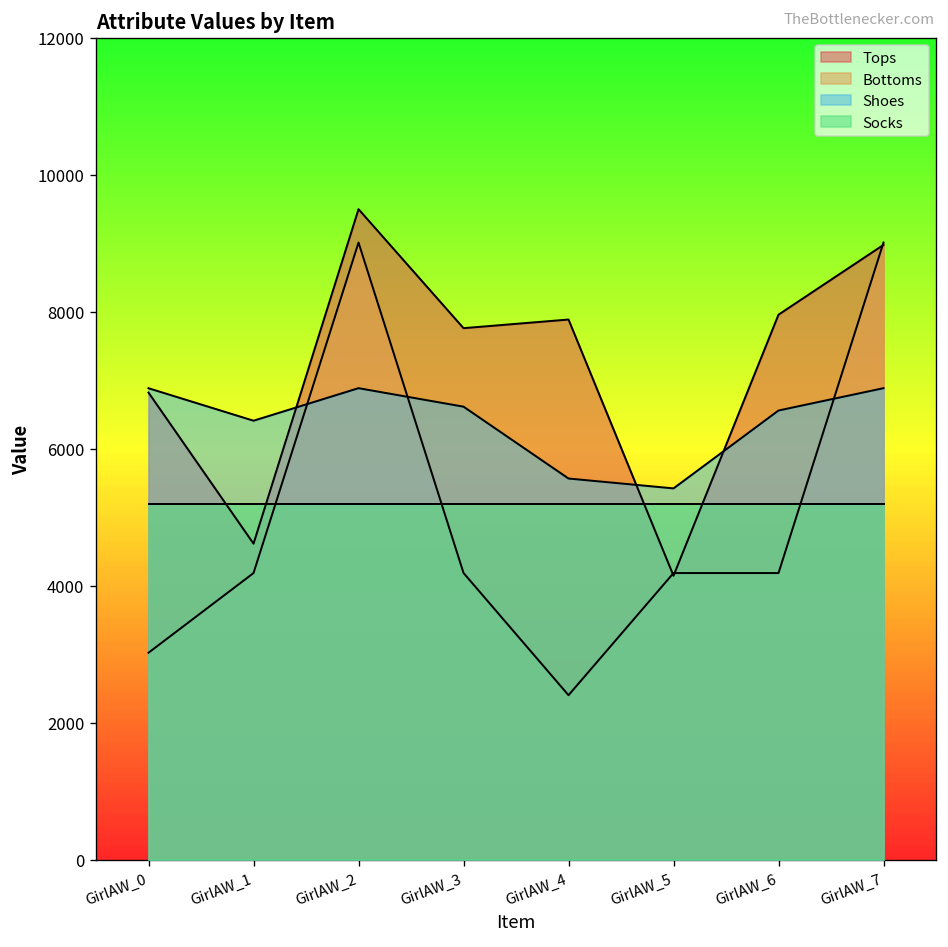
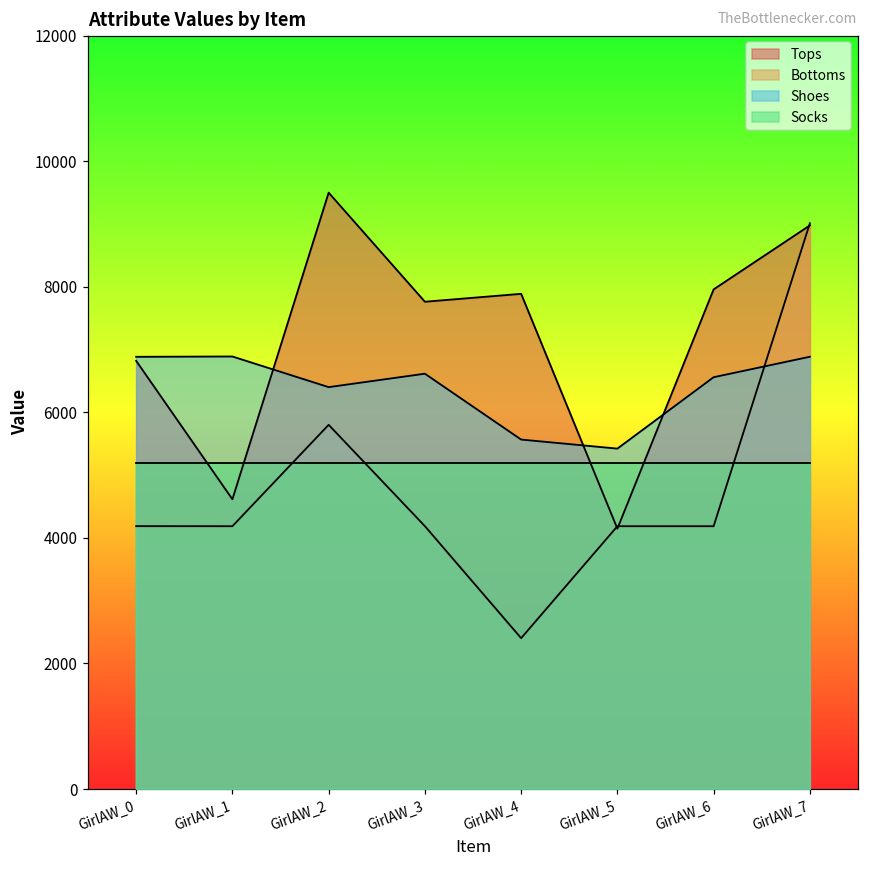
  {
    "Tops": {
      "GirlAW_0": 6800,
      "GirlAW_1": 4600,
      "GirlAW_2": 9500,
      "GirlAW_3": 7800,
      "GirlAW_4": 7900,
      "GirlAW_6": 8000
    },
    "Bottoms": {
-     "GirlAW_0": 3000,
+     "GirlAW_0": 4200,
      "GirlAW_1": 4200,
-     "GirlAW_2": 9000,
+     "GirlAW_2": 5800,
      "GirlAW_3": 4200,
      "GirlAW_4": 2400,
      "GirlAW_6": 4200
    },
    "Shoes": {
      "GirlAW_0": 6900,
-     "GirlAW_1": 6400,
-     "GirlAW_2": 6900,
+     "GirlAW_1": 6900,
+     "GirlAW_2": 6400,
      "GirlAW_3": 6600,
      "GirlAW_4": 5600,
      "GirlAW_5": 5400,
      "GirlAW_6": 6600,
      "GirlAW_7": 6900
    },
    "Socks": {
      "GirlAW_0": 5200,
      "GirlAW_1": 5200,
      "GirlAW_2": 5200,
      "GirlAW_3": 5200,
      "GirlAW_4": 5200,
      "GirlAW_5": 5200,
      "GirlAW_6": 5200,
      "GirlAW_7": 5200
    }
  }
